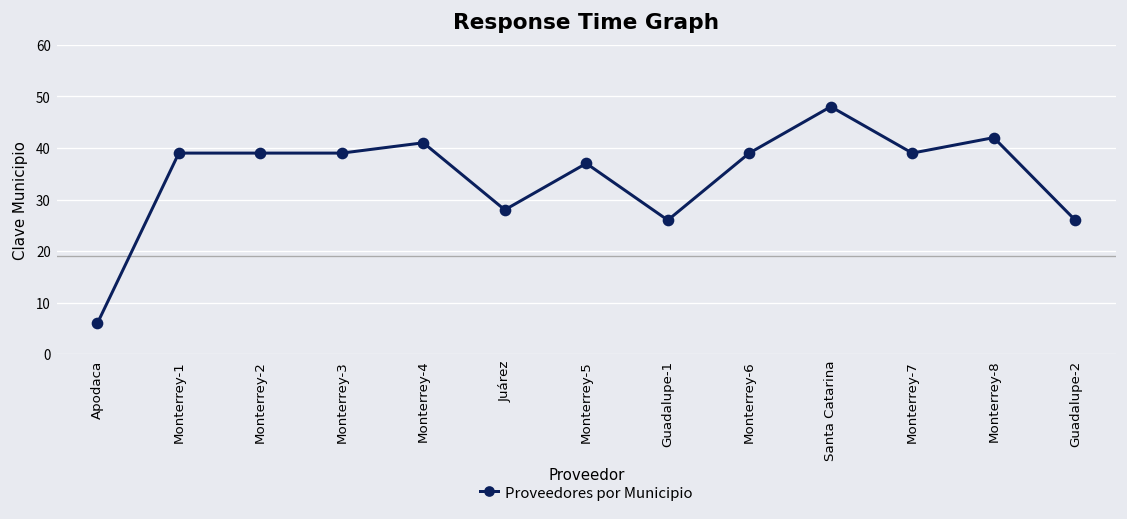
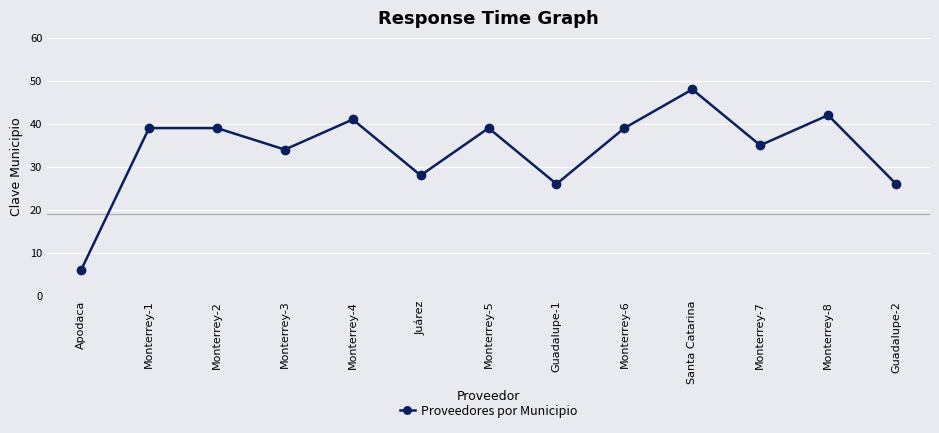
  {
    "Apodaca": 6,
    "Monterrey-1": 39,
    "Monterrey-2": 39,
-   "Monterrey-3": 39,
+   "Monterrey-3": 34,
    "Monterrey-4": 41,
    "Juárez": 28,
-   "Monterrey-5": 37,
+   "Monterrey-5": 39,
    "Guadalupe-1": 26,
    "Monterrey-6": 39,
    "Santa Catarina": 48,
-   "Monterrey-7": 39,
+   "Monterrey-7": 35,
    "Monterrey-8": 42,
    "Guadalupe-2": 26
  }
